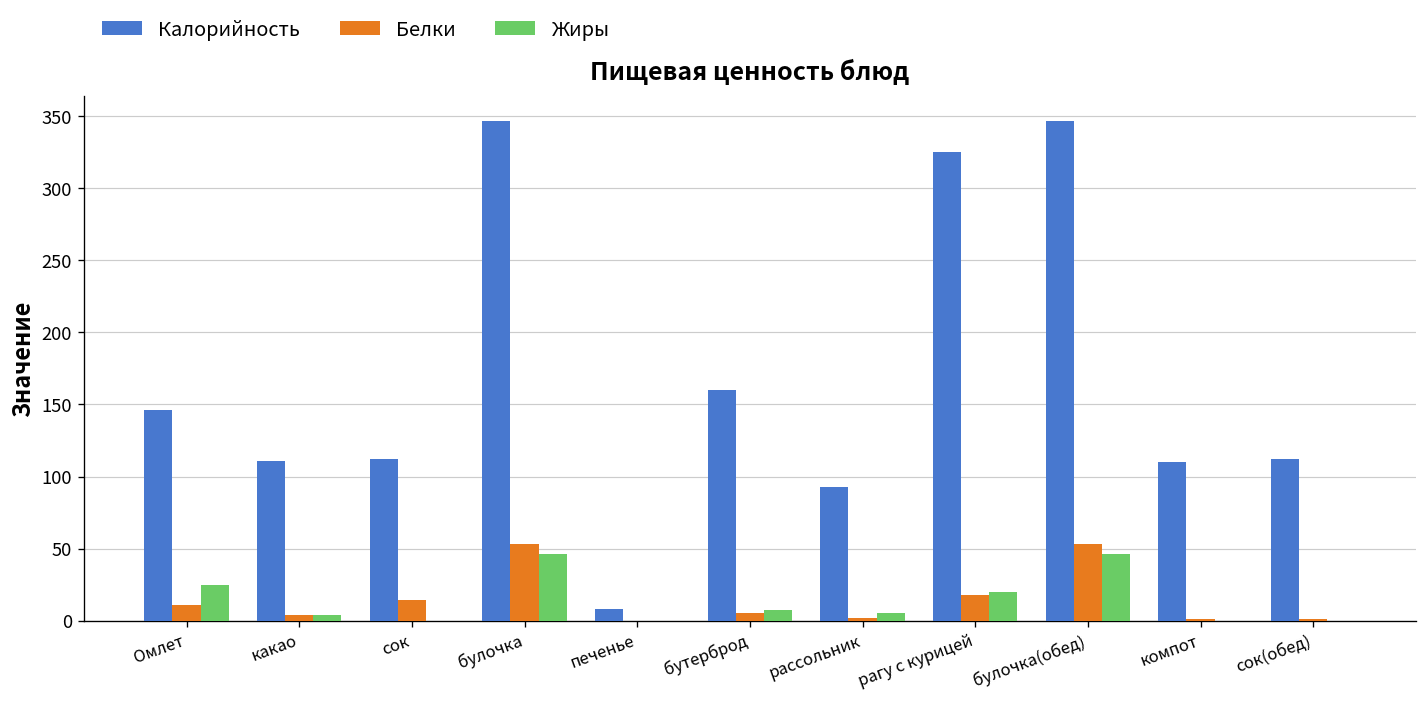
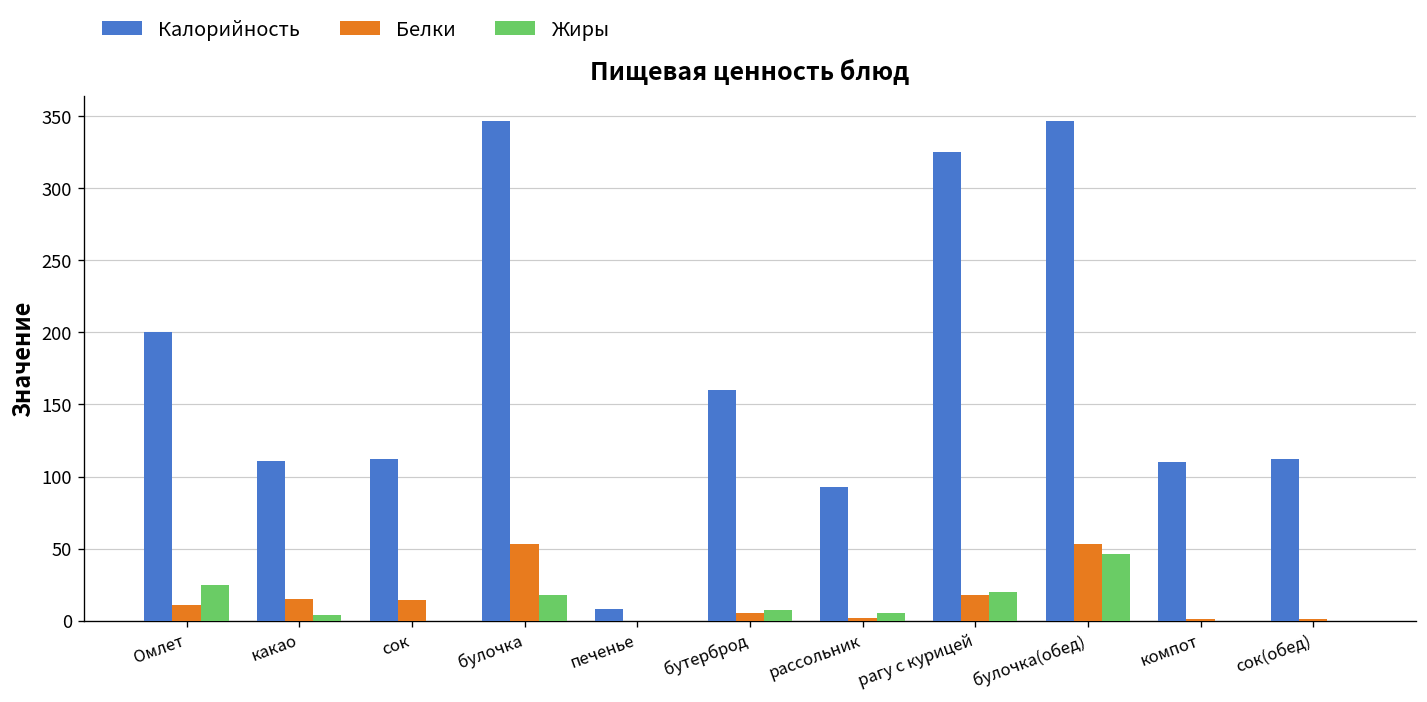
  {
    "Калорийность": {
-     "Омлет": 146,
+     "Омлет": 200,
      "какао": 111,
      "сок": 112,
      "булочка": 347,
      "печенье": 8,
      "бутерброд": 160,
      "рассольник": 93,
      "рагу с курицей": 325,
      "булочка(обед)": 347,
      "компот": 110,
      "сок(обед)": 112
    },
    "Белки": {
      "Омлет": 11,
-     "какао": 4,
+     "какао": 15,
      "сок": 14,
      "булочка": 53,
      "печенье": 0,
      "бутерброд": 5,
      "рагу с курицей": 18,
      "булочка(обед)": 53
    },
    "Жиры": {
      "Омлет": 25,
      "какао": 4,
      "сок": 0,
-     "булочка": 46,
+     "булочка": 18,
      "печенье": 0,
      "бутерброд": 7,
      "рассольник": 5,
      "рагу с курицей": 20,
      "булочка(обед)": 46,
      "компот": 0,
      "сок(обед)": 0
    }
  }
